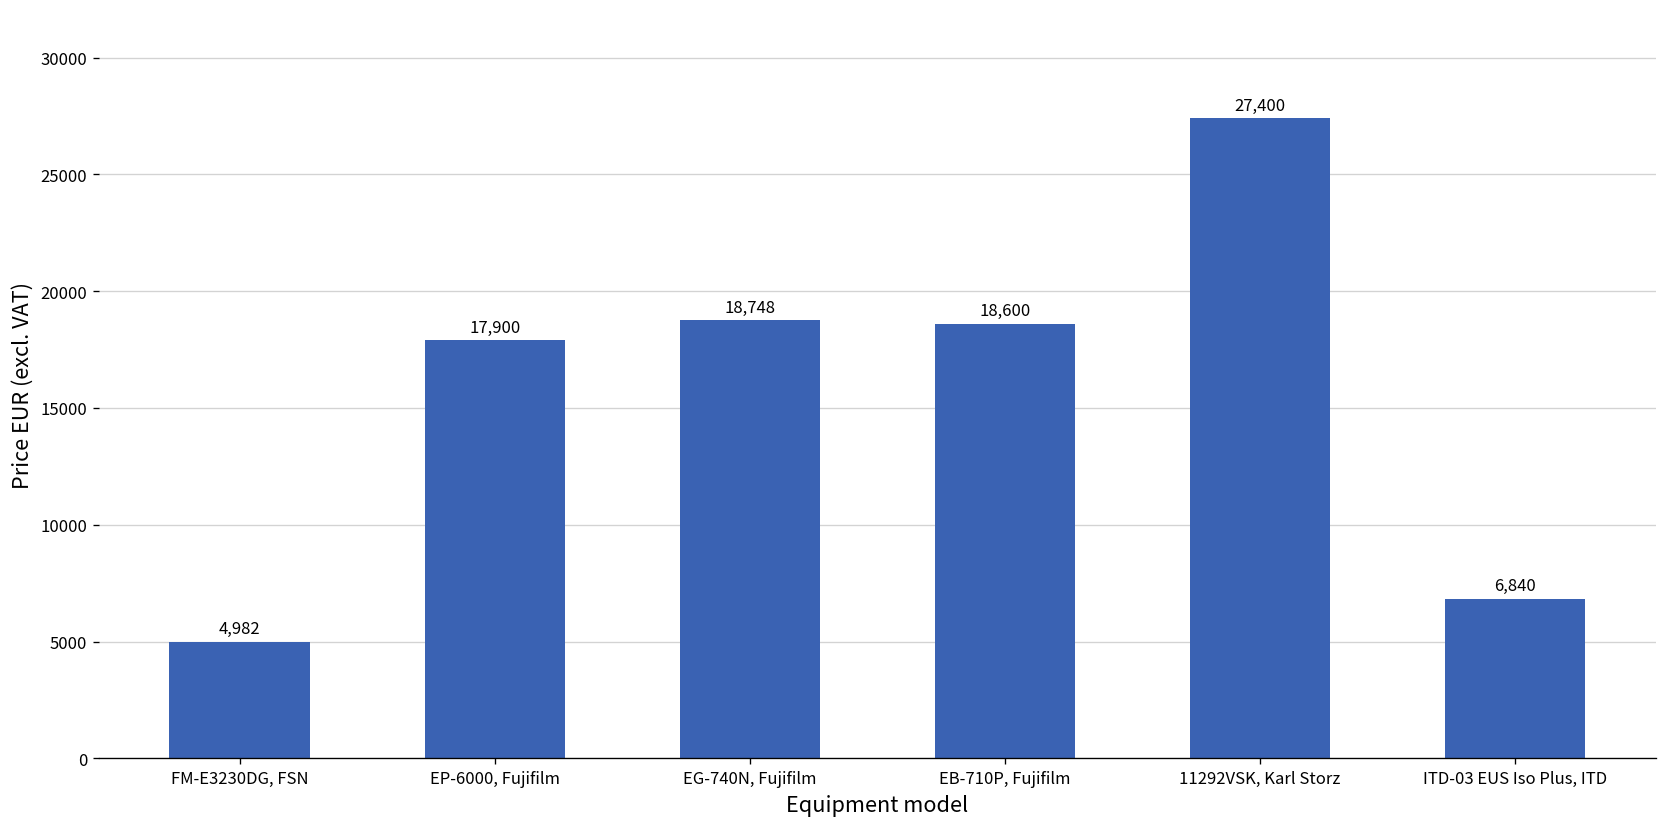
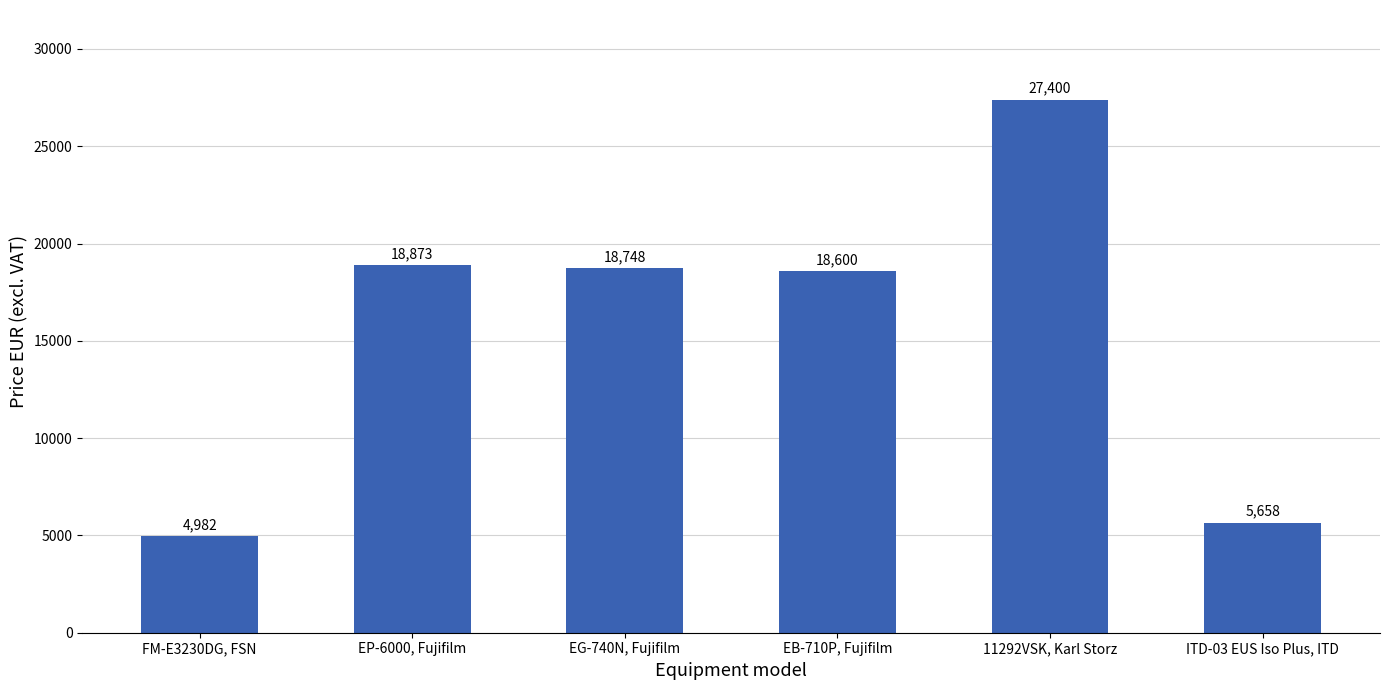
  {
    "FM-E3230DG, FSN": "4,982",
-   "EP-6000, Fujifilm": "17,900",
+   "EP-6000, Fujifilm": "18,873",
    "EG-740N, Fujifilm": "18,748",
    "EB-710P, Fujifilm": "18,600",
    "11292VSK, Karl Storz": "27,400",
-   "ITD-03 EUS Iso Plus, ITD": "6,840"
+   "ITD-03 EUS Iso Plus, ITD": "5,658"
  }
